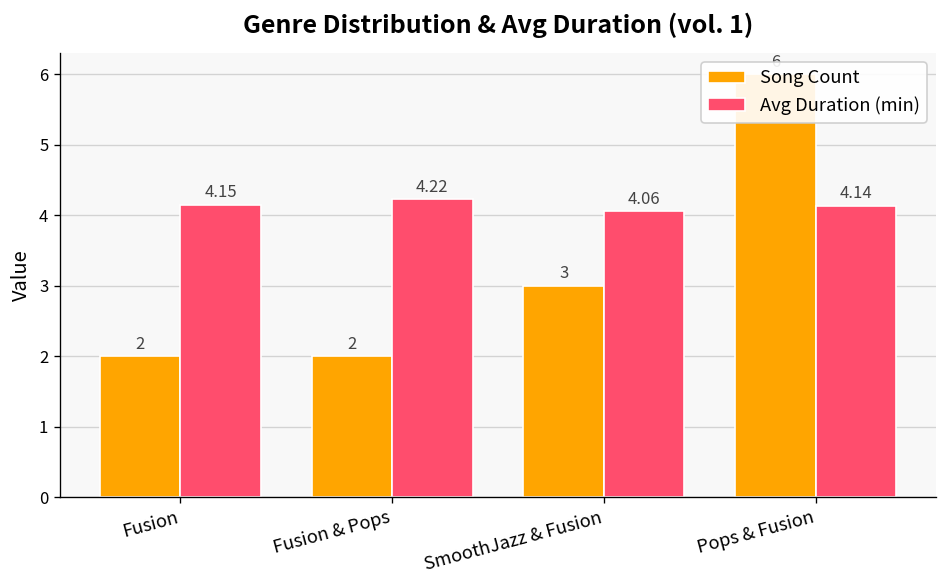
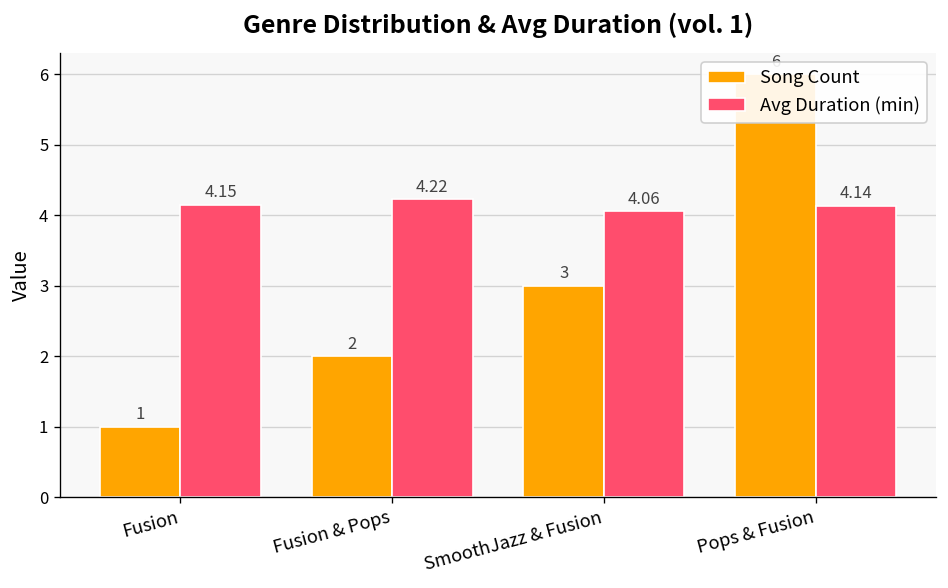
  {
    "Song Count": {
-     "Fusion": 2,
+     "Fusion": 1,
      "Fusion & Pops": 2,
      "SmoothJazz & Fusion": 3
    },
    "Avg Duration (min)": {
      "Fusion": 4.15,
      "Fusion & Pops": 4.22,
      "SmoothJazz & Fusion": 4.06,
      "Pops & Fusion": 4.14
    }
  }
